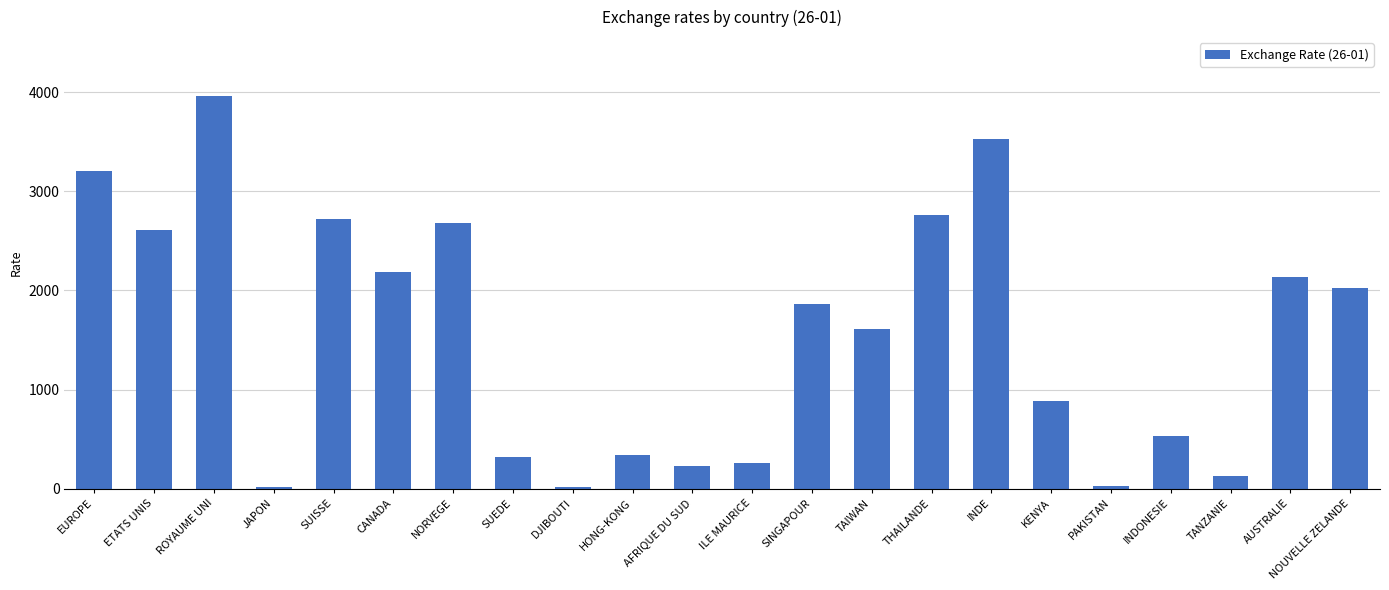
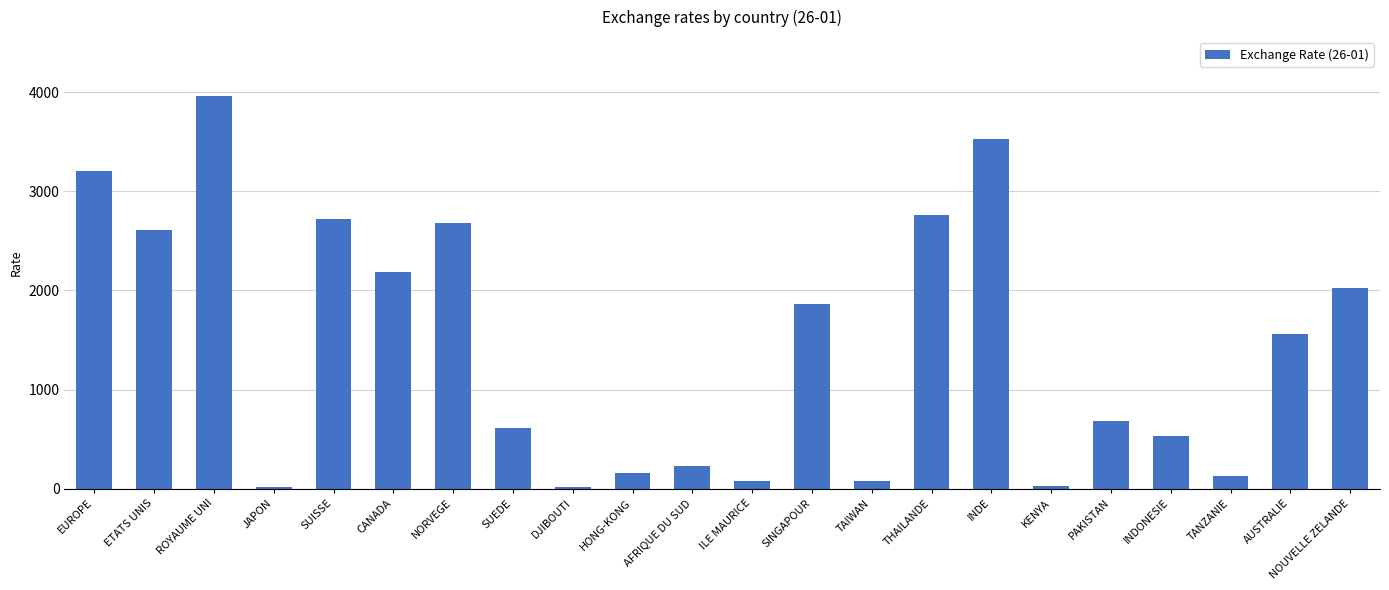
  {
    "EUROPE": 3200,
    "ETATS UNIS": 2600,
    "ROYAUME UNI": 4000,
    "SUISSE": 2700,
    "CANADA": 2200,
    "NORVEGE": 2700,
-   "SUEDE": 300,
-   "HONG-KONG": 300,
+   "SUEDE": 600,
+   "HONG-KONG": 200,
    "AFRIQUE DU SUD": 200,
-   "ILE MAURICE": 300,
+   "ILE MAURICE": 100,
    "SINGAPOUR": 1900,
-   "TAIWAN": 1600,
+   "TAIWAN": 100,
    "THAILANDE": 2800,
    "INDE": 3500,
-   "KENYA": 900,
-   "PAKISTAN": 0,
+   "KENYA": 0,
+   "PAKISTAN": 700,
    "INDONESIE": 500,
    "TANZANIE": 100,
-   "AUSTRALIE": 2100,
+   "AUSTRALIE": 1600,
    "NOUVELLE ZELANDE": 2000
  }
